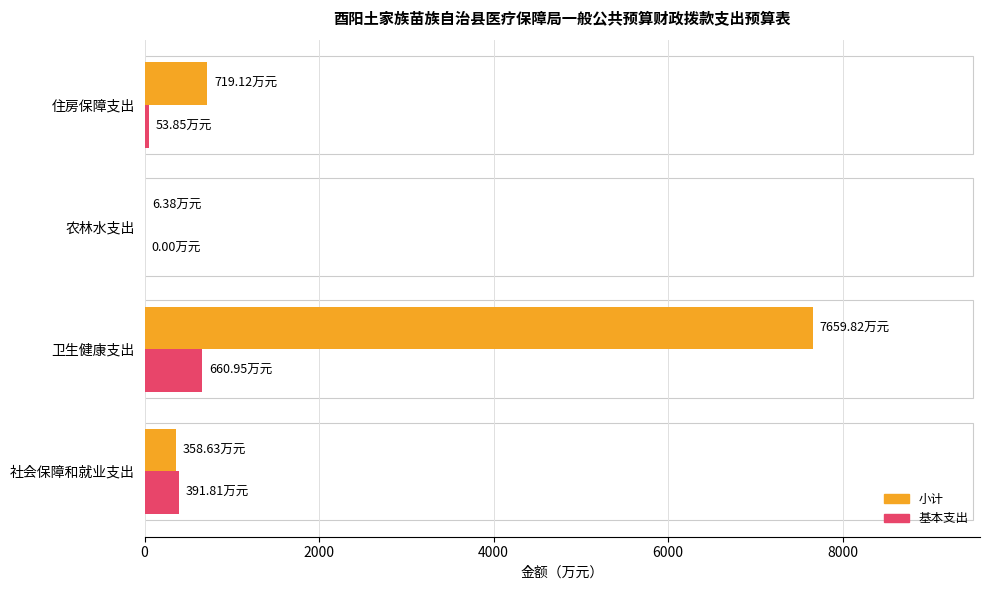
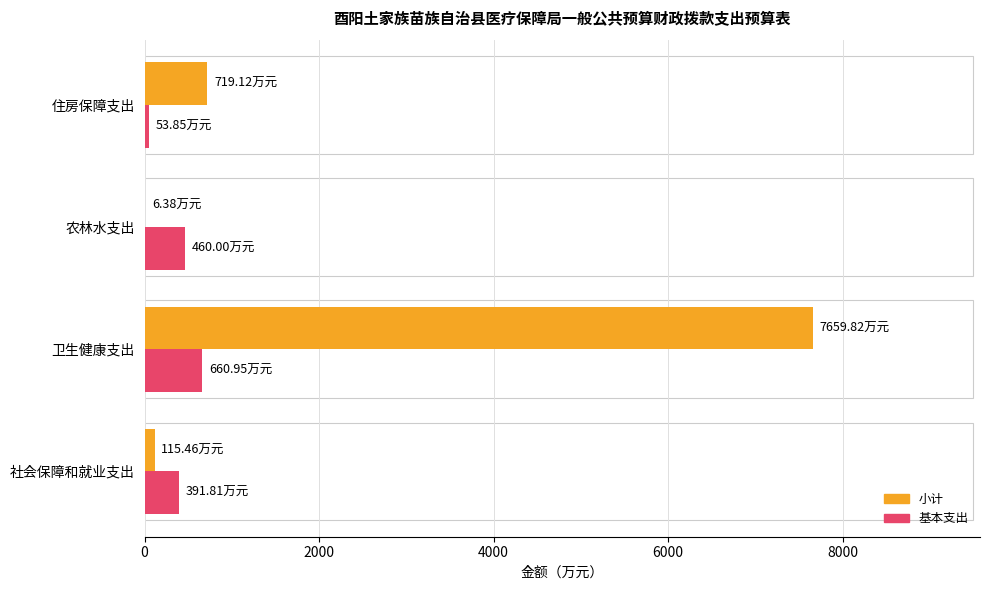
  {
    "小计": {
      "住房保障支出": 719.12,
      "农林水支出": 6.38,
      "卫生健康支出": 7659.82,
-     "社会保障和就业支出": 358.63
+     "社会保障和就业支出": 115.46
    },
    "基本支出": {
      "住房保障支出": 53.85,
-     "农林水支出": 0.00,
+     "农林水支出": 460.00,
      "卫生健康支出": 660.95,
      "社会保障和就业支出": 391.81
    }
  }
